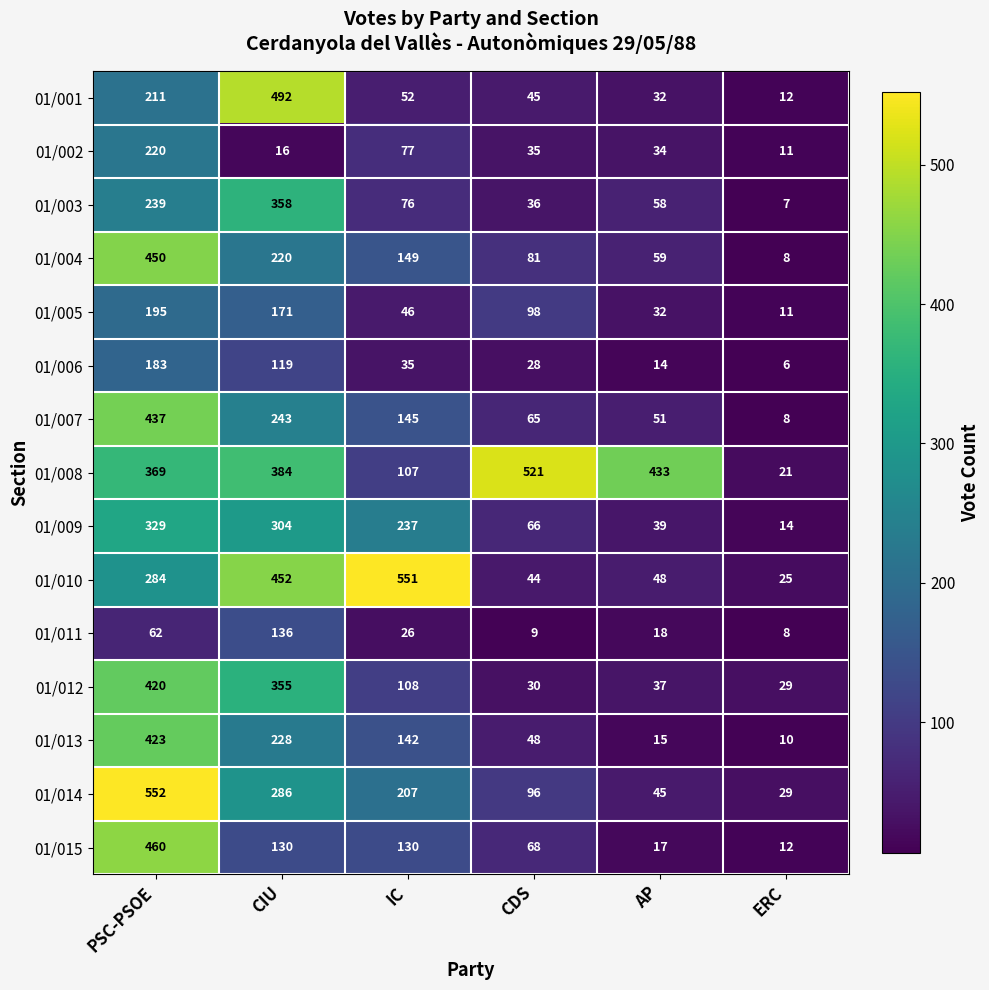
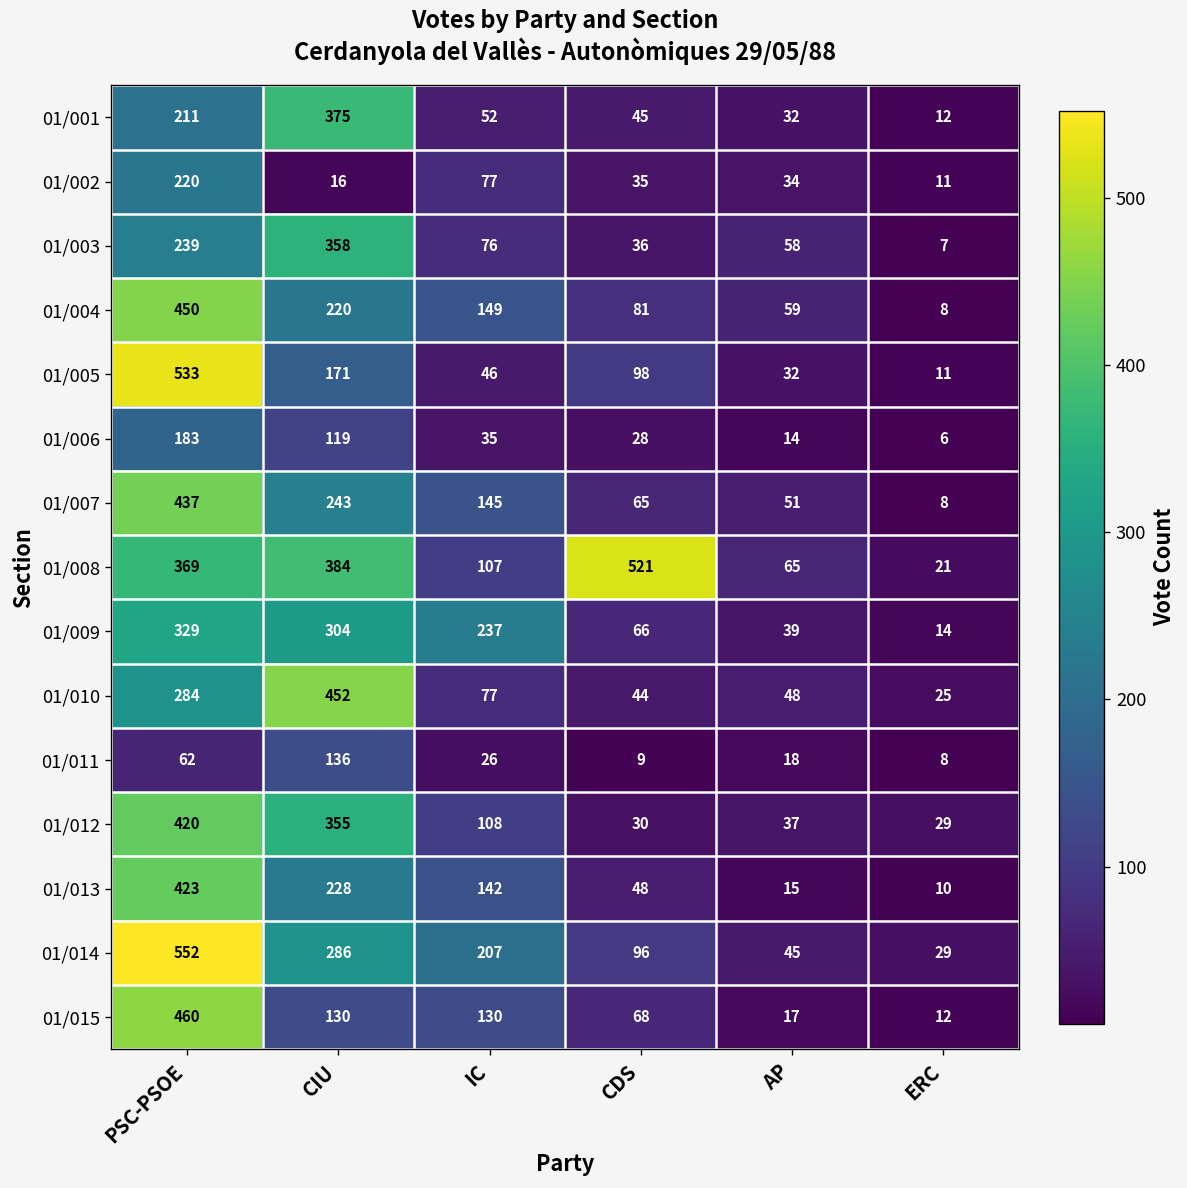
  {
    "01/001": {
      "PSC-PSOE": 211,
-     "CIU": 492,
+     "CIU": 375,
      "IC": 52,
      "CDS": 45,
      "AP": 32,
      "ERC": 12
    },
    "01/002": {
      "PSC-PSOE": 220,
      "CIU": 16,
      "IC": 77,
      "CDS": 35,
      "AP": 34,
      "ERC": 11
    },
    "01/003": {
      "PSC-PSOE": 239,
      "CIU": 358,
      "IC": 76,
      "CDS": 36,
      "AP": 58,
      "ERC": 7
    },
    "01/004": {
      "PSC-PSOE": 450,
      "CIU": 220,
      "IC": 149,
      "CDS": 81,
      "AP": 59,
      "ERC": 8
    },
    "01/005": {
-     "PSC-PSOE": 195,
+     "PSC-PSOE": 533,
      "CIU": 171,
      "IC": 46,
      "CDS": 98,
      "AP": 32,
      "ERC": 11
    },
    "01/006": {
      "PSC-PSOE": 183,
      "CIU": 119,
      "IC": 35,
      "CDS": 28,
      "AP": 14,
      "ERC": 6
    },
    "01/007": {
      "PSC-PSOE": 437,
      "CIU": 243,
      "IC": 145,
      "CDS": 65,
      "AP": 51,
      "ERC": 8
    },
    "01/008": {
      "PSC-PSOE": 369,
      "CIU": 384,
      "IC": 107,
      "CDS": 521,
-     "AP": 433,
+     "AP": 65,
      "ERC": 21
    },
    "01/009": {
      "PSC-PSOE": 329,
      "CIU": 304,
      "IC": 237,
      "CDS": 66,
      "AP": 39,
      "ERC": 14
    },
    "01/010": {
      "PSC-PSOE": 284,
      "CIU": 452,
-     "IC": 551,
+     "IC": 77,
      "CDS": 44,
      "AP": 48,
      "ERC": 25
    },
    "01/011": {
      "PSC-PSOE": 62,
      "CIU": 136,
      "IC": 26,
      "CDS": 9,
      "AP": 18,
      "ERC": 8
    },
    "01/012": {
      "PSC-PSOE": 420,
      "CIU": 355,
      "IC": 108,
      "CDS": 30,
      "AP": 37,
      "ERC": 29
    },
    "01/013": {
      "PSC-PSOE": 423,
      "CIU": 228,
      "IC": 142,
      "CDS": 48,
      "AP": 15,
      "ERC": 10
    },
    "01/014": {
      "PSC-PSOE": 552,
      "CIU": 286,
      "IC": 207,
      "CDS": 96,
      "AP": 45,
      "ERC": 29
    },
    "01/015": {
      "PSC-PSOE": 460,
      "CIU": 130,
      "IC": 130,
      "CDS": 68,
      "AP": 17,
      "ERC": 12
    }
  }
